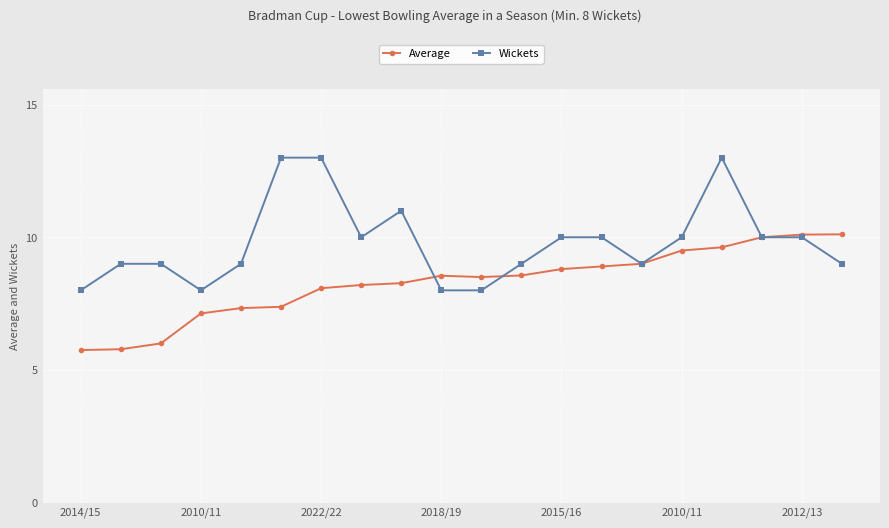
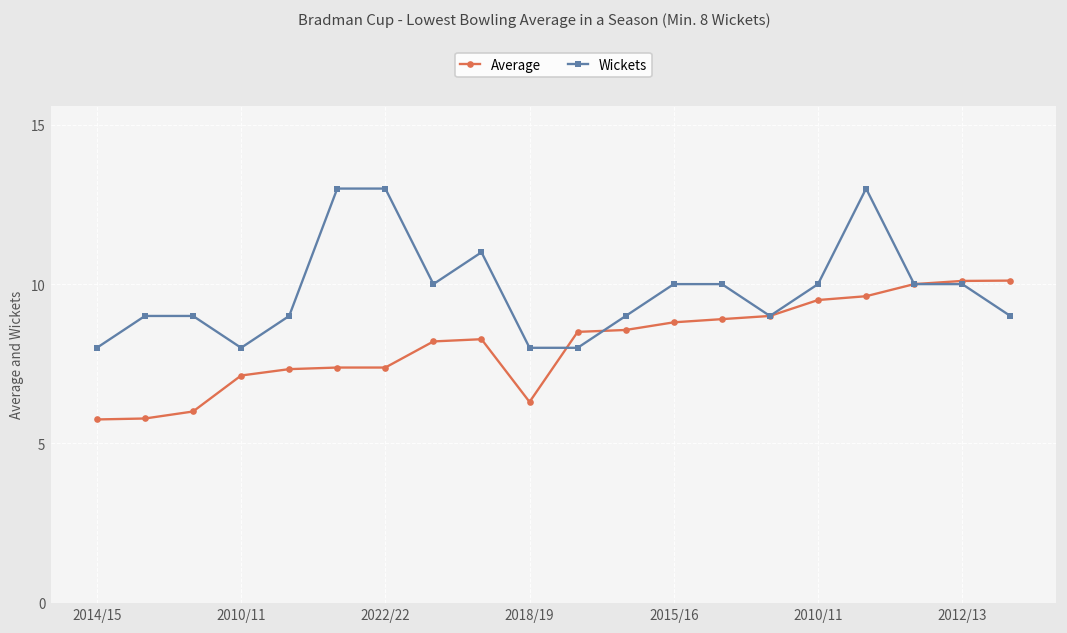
  {
    "Average": {
-     "2022/22": 8.1,
-     "2018/19": 8.6,
+     "2022/22": 7.4,
+     "2018/19": 6.3,
      "2012/13": 10.1
    },
    "Wickets": {
      "2022/22": 13.0,
      "2018/19": 8.0,
      "2012/13": 10.0
    }
  }
